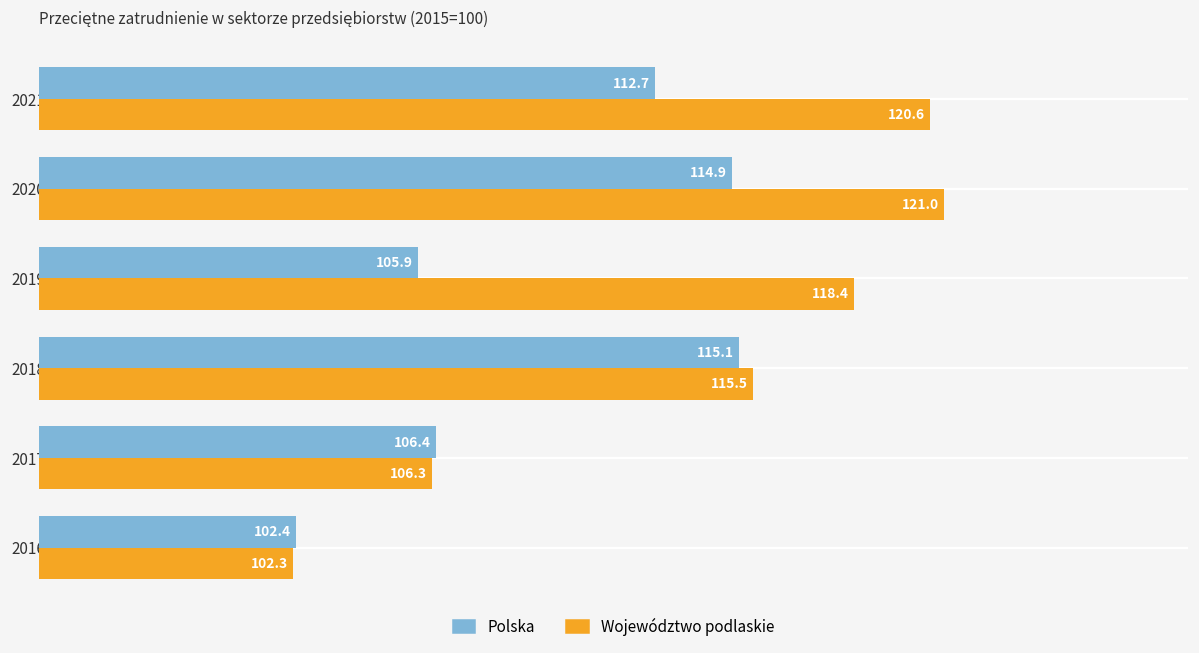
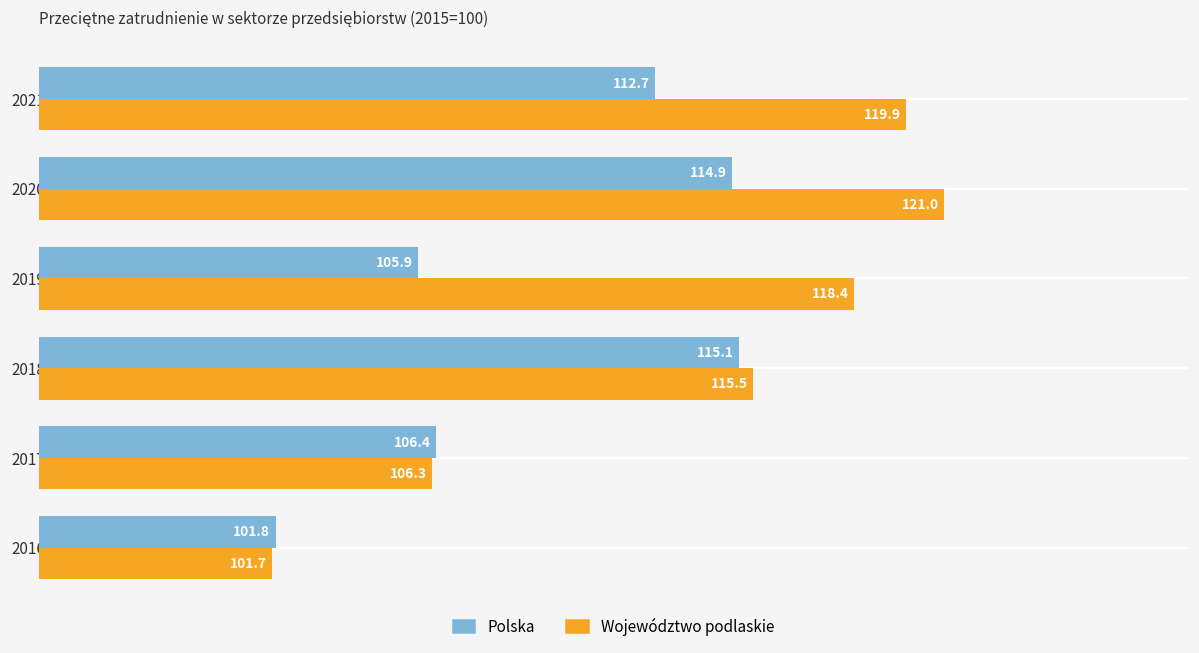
  {
    "Polska": {
      "2021": 112.7,
      "2020": 114.9,
      "2019": 105.9,
      "2018": 115.1,
      "2017": 106.4,
-     "2016": 102.4
+     "2016": 101.8
    },
    "Województwo podlaskie": {
-     "2021": 120.6,
+     "2021": 119.9,
      "2020": 121.0,
      "2019": 118.4,
      "2018": 115.5,
      "2017": 106.3,
-     "2016": 102.3
+     "2016": 101.7
    }
  }
